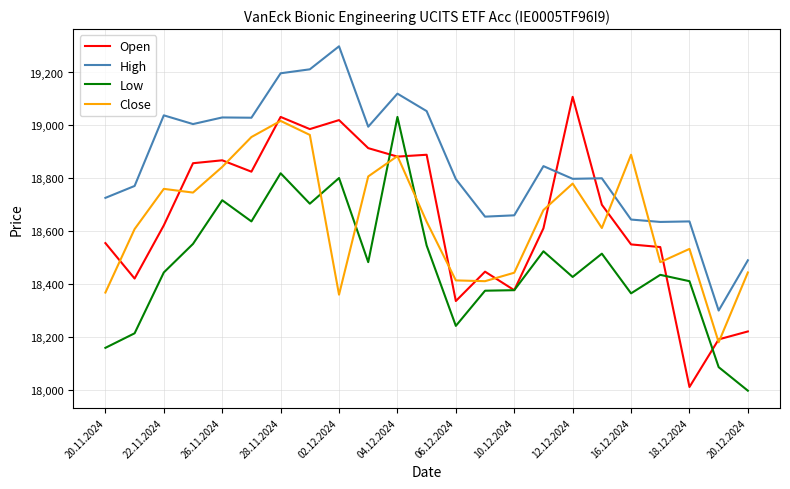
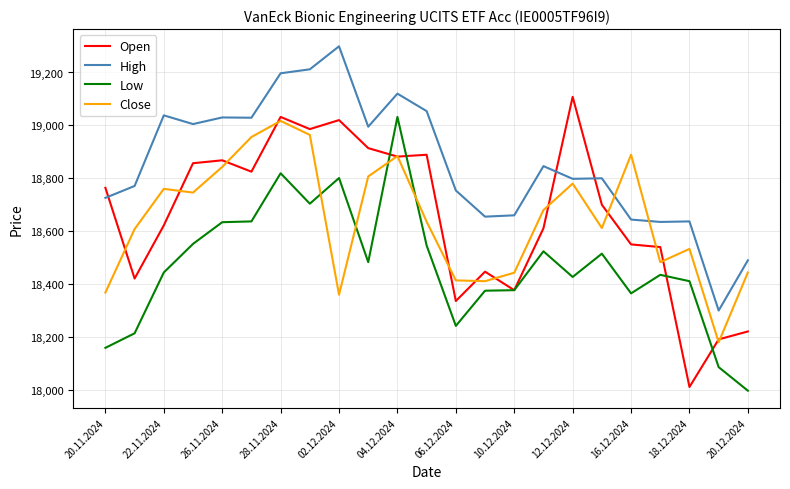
  {
    "Open": {
-     "20.11.2024": "18,560",
+     "20.11.2024": "18,760",
      "22.11.2024": "18,620",
      "26.11.2024": "18,870",
      "28.11.2024": "19,030",
      "02.12.2024": "19,020",
      "06.12.2024": "18,340",
      "12.12.2024": "19,110",
      "16.12.2024": "18,550",
      "18.12.2024": "18,010",
      "20.12.2024": "18,220"
    },
    "High": {
      "20.11.2024": "18,730",
      "22.11.2024": "19,040",
      "26.11.2024": "19,030",
      "28.11.2024": "19,200",
      "02.12.2024": "19,300",
      "04.12.2024": "19,120",
-     "06.12.2024": "18,800",
+     "06.12.2024": "18,750",
      "10.12.2024": "18,660",
      "12.12.2024": "18,800",
      "16.12.2024": "18,640",
      "18.12.2024": "18,640",
      "20.12.2024": "18,490"
    },
    "Low": {
      "20.11.2024": "18,160",
      "22.11.2024": "18,440",
-     "26.11.2024": "18,720",
+     "26.11.2024": "18,630",
      "28.11.2024": "18,820",
      "02.12.2024": "18,800",
      "04.12.2024": "19,030",
      "06.12.2024": "18,240",
      "12.12.2024": "18,430",
      "16.12.2024": "18,370",
      "18.12.2024": "18,410",
      "20.12.2024": "18,000"
    },
    "Close": {
      "20.11.2024": "18,370",
      "22.11.2024": "18,760",
      "26.11.2024": "18,840",
      "28.11.2024": "19,020",
      "02.12.2024": "18,360",
      "06.12.2024": "18,410",
      "10.12.2024": "18,440",
      "12.12.2024": "18,780",
      "16.12.2024": "18,890",
      "18.12.2024": "18,530",
      "20.12.2024": "18,440"
    }
  }
